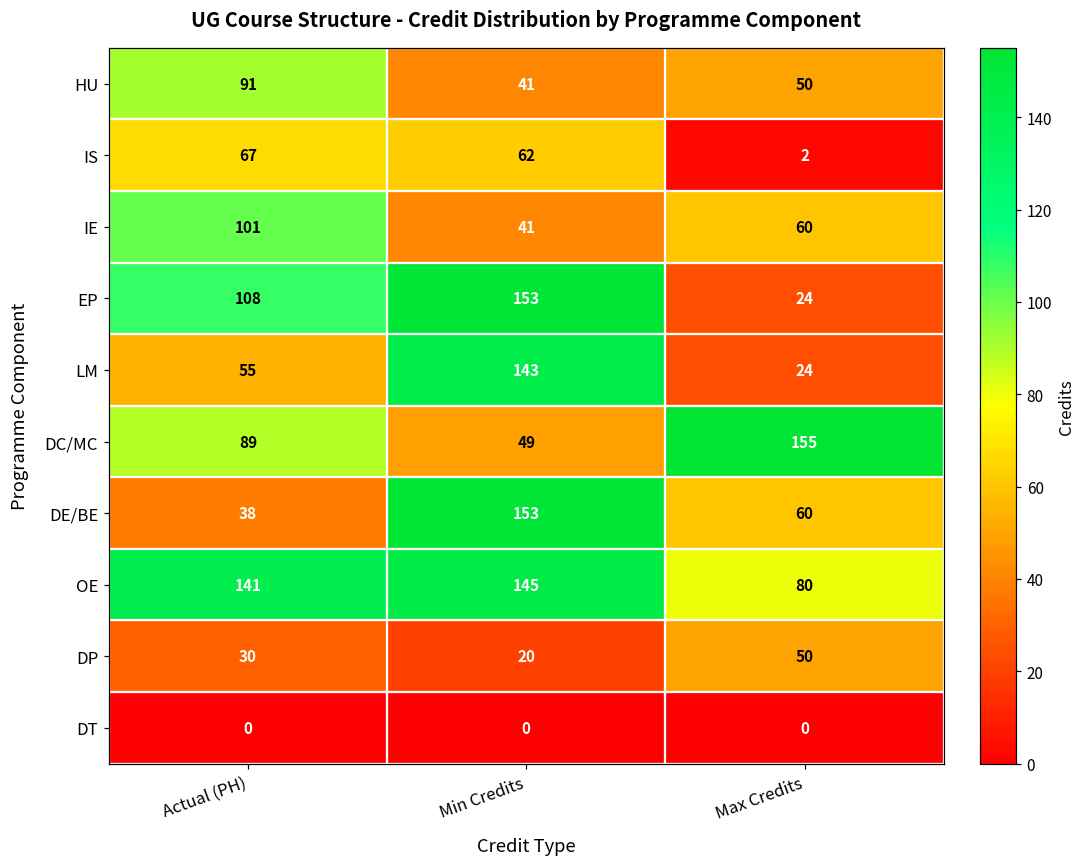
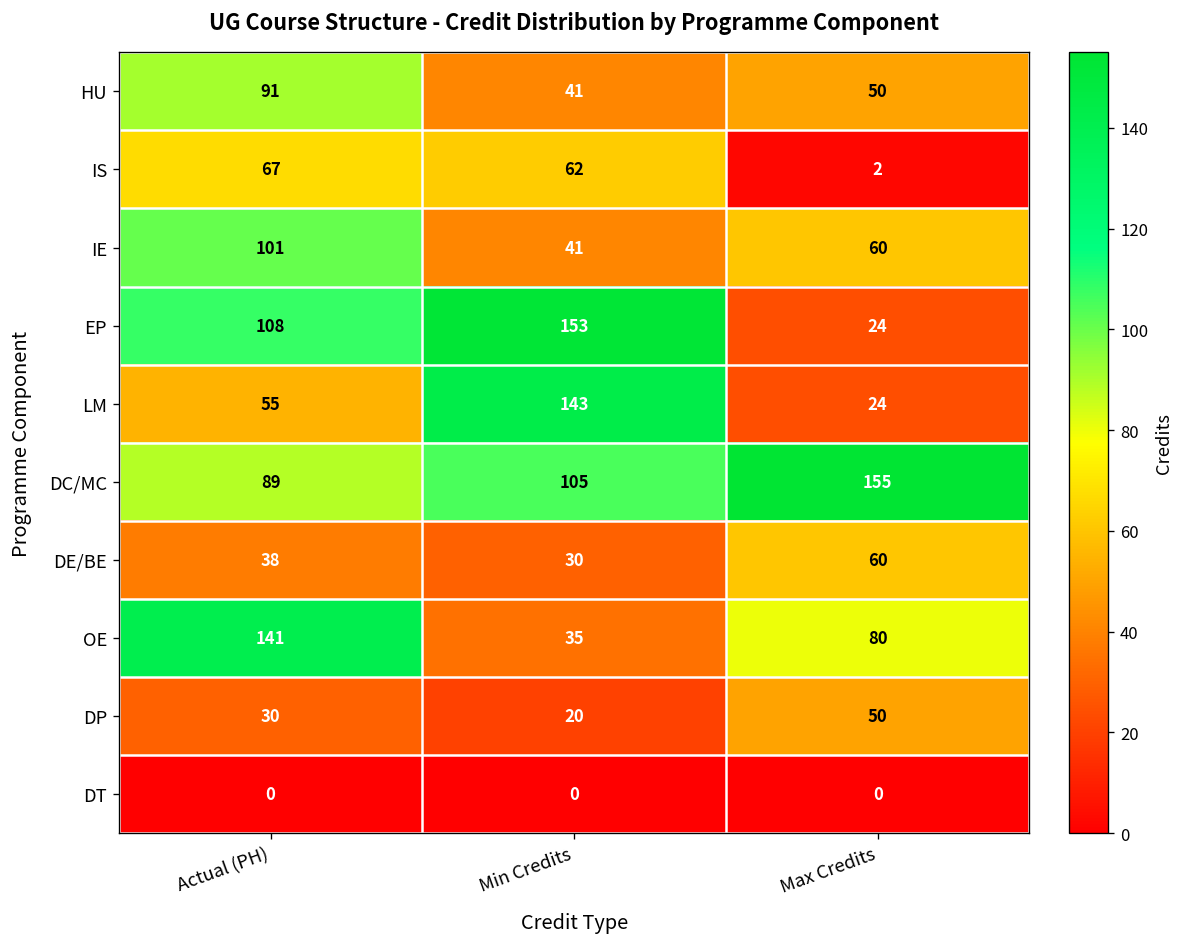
  {
    "HU": {
      "Actual (PH)": 91,
      "Min Credits": 41,
      "Max Credits": 50
    },
    "IS": {
      "Actual (PH)": 67,
      "Min Credits": 62,
      "Max Credits": 2
    },
    "IE": {
      "Actual (PH)": 101,
      "Min Credits": 41,
      "Max Credits": 60
    },
    "EP": {
      "Actual (PH)": 108,
      "Min Credits": 153,
      "Max Credits": 24
    },
    "LM": {
      "Actual (PH)": 55,
      "Min Credits": 143,
      "Max Credits": 24
    },
    "DC/MC": {
      "Actual (PH)": 89,
-     "Min Credits": 49,
+     "Min Credits": 105,
      "Max Credits": 155
    },
    "DE/BE": {
      "Actual (PH)": 38,
-     "Min Credits": 153,
+     "Min Credits": 30,
      "Max Credits": 60
    },
    "OE": {
      "Actual (PH)": 141,
-     "Min Credits": 145,
+     "Min Credits": 35,
      "Max Credits": 80
    },
    "DP": {
      "Actual (PH)": 30,
      "Min Credits": 20,
      "Max Credits": 50
    },
    "DT": {
      "Actual (PH)": 0,
      "Min Credits": 0,
      "Max Credits": 0
    }
  }
